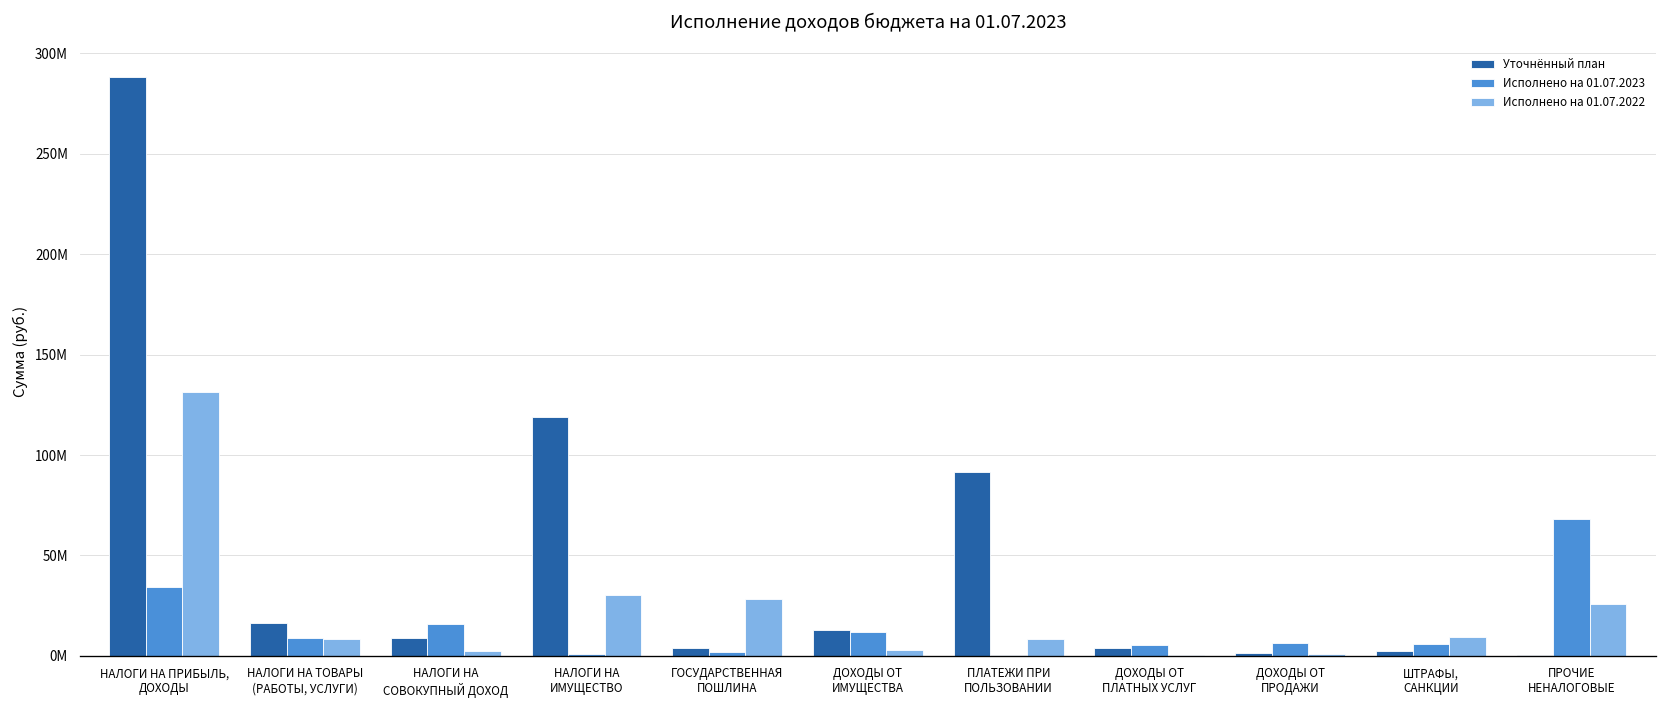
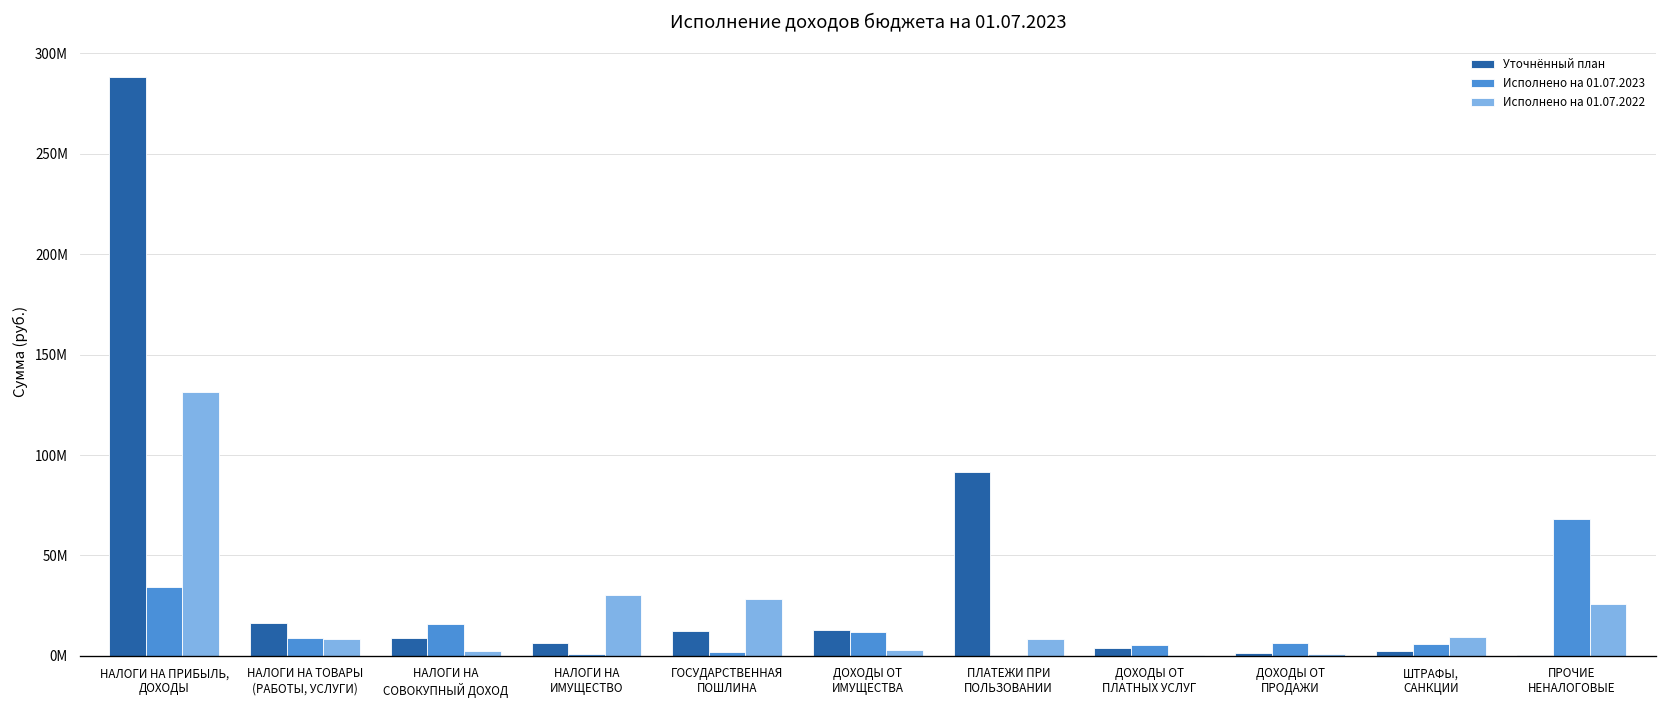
  {
    "Уточнённый план": {
      "НАЛОГИ НА ПРИБЫЛЬ, ДОХОДЫ": 288000000,
      "НАЛОГИ НА ТОВАРЫ (РАБОТЫ, УСЛУГИ)": 16000000,
      "НАЛОГИ НА СОВОКУПНЫЙ ДОХОД": 9000000,
-     "НАЛОГИ НА ИМУЩЕСТВО": 119000000,
-     "ГОСУДАРСТВЕННАЯ ПОШЛИНА": 4000000,
+     "НАЛОГИ НА ИМУЩЕСТВО": 6000000,
+     "ГОСУДАРСТВЕННАЯ ПОШЛИНА": 12000000,
      "ДОХОДЫ ОТ ИМУЩЕСТВА": 13000000,
      "ПЛАТЕЖИ ПРИ ПОЛЬЗОВАНИИ": 91000000,
      "ДОХОДЫ ОТ ПЛАТНЫХ УСЛУГ": 4000000,
      "ШТРАФЫ, САНКЦИИ": 2000000
    },
    "Исполнено на 01.07.2023": {
      "НАЛОГИ НА ПРИБЫЛЬ, ДОХОДЫ": 34000000,
      "НАЛОГИ НА ТОВАРЫ (РАБОТЫ, УСЛУГИ)": 9000000,
      "НАЛОГИ НА СОВОКУПНЫЙ ДОХОД": 16000000,
      "ГОСУДАРСТВЕННАЯ ПОШЛИНА": 2000000,
      "ДОХОДЫ ОТ ИМУЩЕСТВА": 12000000,
      "ДОХОДЫ ОТ ПЛАТНЫХ УСЛУГ": 5000000,
      "ДОХОДЫ ОТ ПРОДАЖИ": 7000000,
      "ШТРАФЫ, САНКЦИИ": 6000000,
      "ПРОЧИЕ НЕНАЛОГОВЫЕ": 68000000
    },
    "Исполнено на 01.07.2022": {
      "НАЛОГИ НА ПРИБЫЛЬ, ДОХОДЫ": 131000000,
      "НАЛОГИ НА ТОВАРЫ (РАБОТЫ, УСЛУГИ)": 8000000,
      "НАЛОГИ НА СОВОКУПНЫЙ ДОХОД": 3000000,
      "НАЛОГИ НА ИМУЩЕСТВО": 30000000,
      "ГОСУДАРСТВЕННАЯ ПОШЛИНА": 28000000,
      "ДОХОДЫ ОТ ИМУЩЕСТВА": 3000000,
      "ПЛАТЕЖИ ПРИ ПОЛЬЗОВАНИИ": 8000000,
      "ШТРАФЫ, САНКЦИИ": 10000000,
      "ПРОЧИЕ НЕНАЛОГОВЫЕ": 26000000
    }
  }
